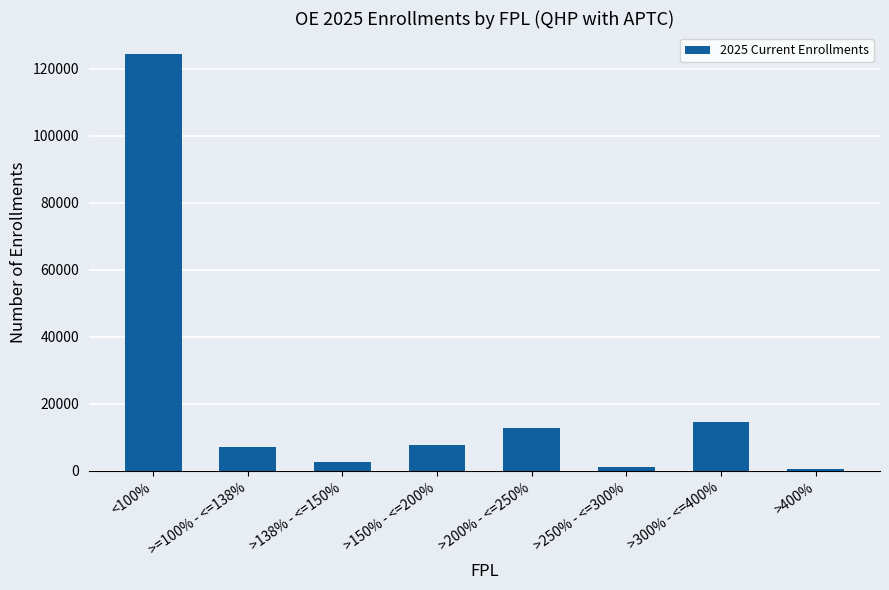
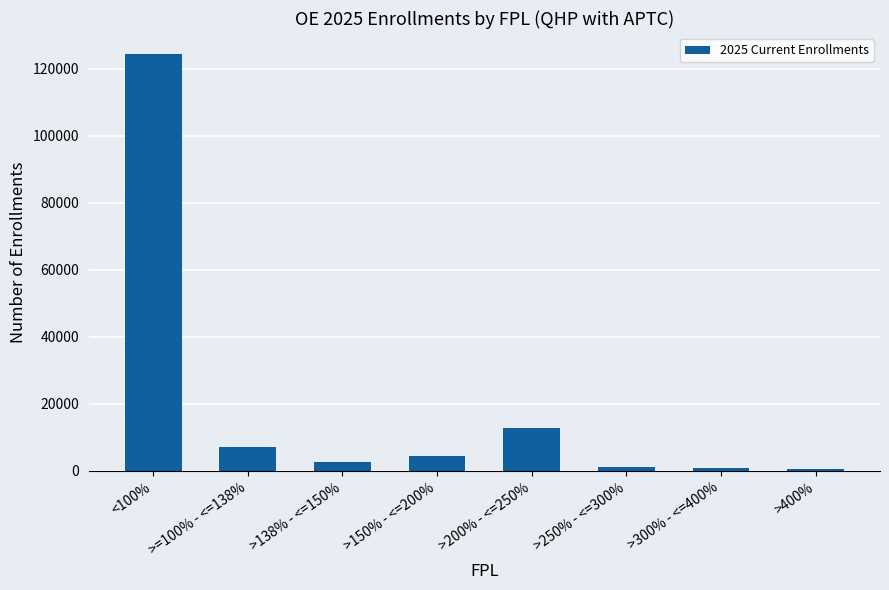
  {
    "<100%": 124000,
    ">=100% - <=138%": 7000,
    ">138% - <=150%": 3000,
-   ">150% - <=200%": 8000,
+   ">150% - <=200%": 4000,
    ">200% - <=250%": 13000,
    ">250% - <=300%": 1000,
-   ">300% - <=400%": 15000
+   ">300% - <=400%": 1000
  }
